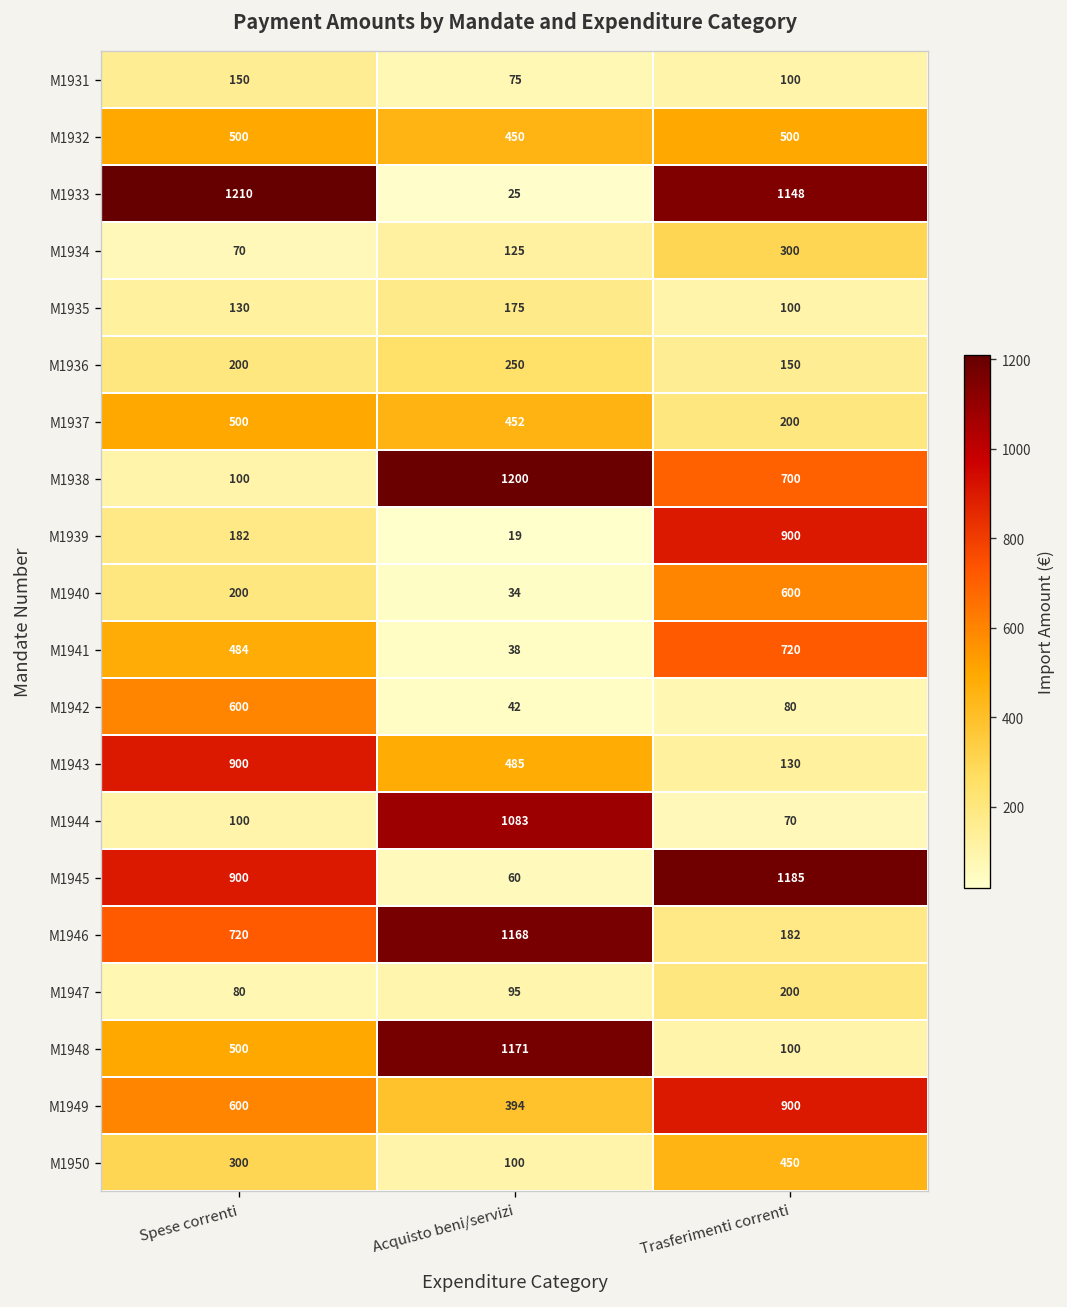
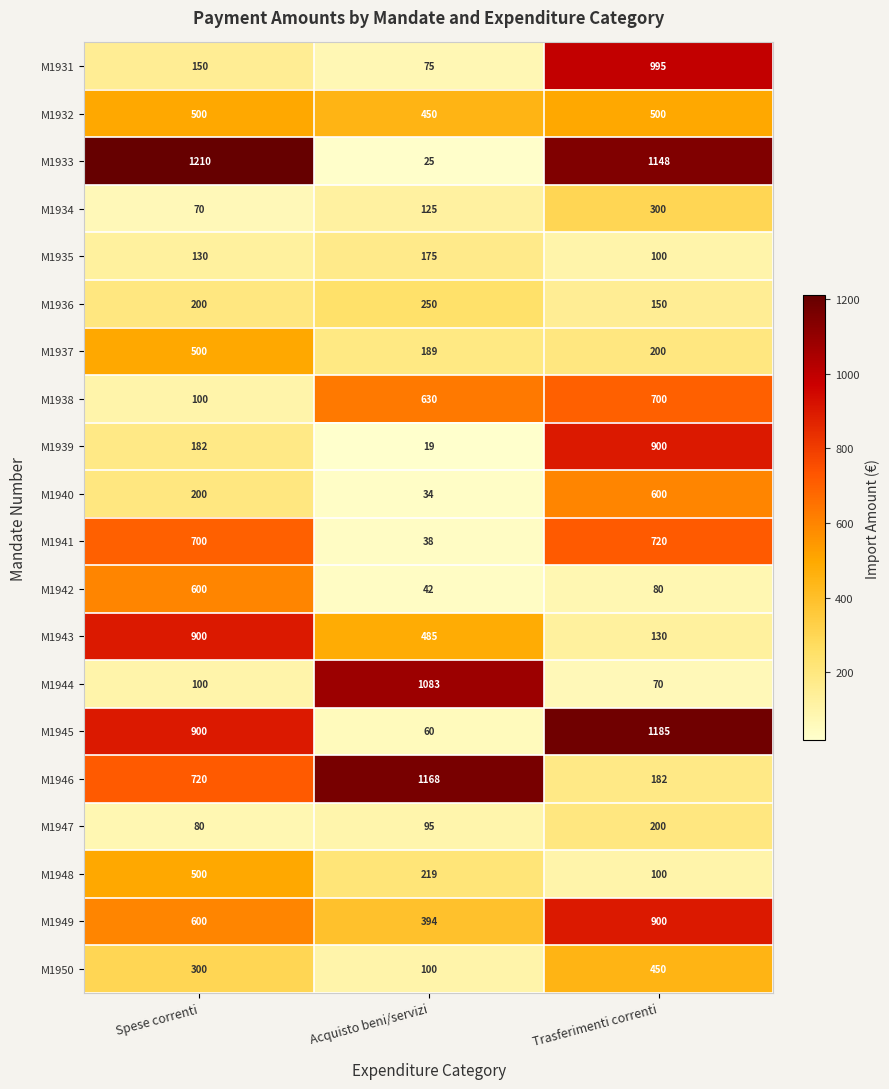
  {
    "M1931": {
      "Spese correnti": 150,
      "Acquisto beni/servizi": 75,
-     "Trasferimenti correnti": 100
+     "Trasferimenti correnti": 995
    },
    "M1932": {
      "Spese correnti": 500,
      "Acquisto beni/servizi": 450,
      "Trasferimenti correnti": 500
    },
    "M1933": {
      "Spese correnti": 1210,
      "Acquisto beni/servizi": 25,
      "Trasferimenti correnti": 1148
    },
    "M1934": {
      "Spese correnti": 70,
      "Acquisto beni/servizi": 125,
      "Trasferimenti correnti": 300
    },
    "M1935": {
      "Spese correnti": 130,
      "Acquisto beni/servizi": 175,
      "Trasferimenti correnti": 100
    },
    "M1936": {
      "Spese correnti": 200,
      "Acquisto beni/servizi": 250,
      "Trasferimenti correnti": 150
    },
    "M1937": {
      "Spese correnti": 500,
-     "Acquisto beni/servizi": 452,
+     "Acquisto beni/servizi": 189,
      "Trasferimenti correnti": 200
    },
    "M1938": {
      "Spese correnti": 100,
-     "Acquisto beni/servizi": 1200,
+     "Acquisto beni/servizi": 630,
      "Trasferimenti correnti": 700
    },
    "M1939": {
      "Spese correnti": 182,
      "Acquisto beni/servizi": 19,
      "Trasferimenti correnti": 900
    },
    "M1940": {
      "Spese correnti": 200,
      "Acquisto beni/servizi": 34,
      "Trasferimenti correnti": 600
    },
    "M1941": {
-     "Spese correnti": 484,
+     "Spese correnti": 700,
      "Acquisto beni/servizi": 38,
      "Trasferimenti correnti": 720
    },
    "M1942": {
      "Spese correnti": 600,
      "Acquisto beni/servizi": 42,
      "Trasferimenti correnti": 80
    },
    "M1943": {
      "Spese correnti": 900,
      "Acquisto beni/servizi": 485,
      "Trasferimenti correnti": 130
    },
    "M1944": {
      "Spese correnti": 100,
      "Acquisto beni/servizi": 1083,
      "Trasferimenti correnti": 70
    },
    "M1945": {
      "Spese correnti": 900,
      "Acquisto beni/servizi": 60,
      "Trasferimenti correnti": 1185
    },
    "M1946": {
      "Spese correnti": 720,
      "Acquisto beni/servizi": 1168,
      "Trasferimenti correnti": 182
    },
    "M1947": {
      "Spese correnti": 80,
      "Acquisto beni/servizi": 95,
      "Trasferimenti correnti": 200
    },
    "M1948": {
      "Spese correnti": 500,
-     "Acquisto beni/servizi": 1171,
+     "Acquisto beni/servizi": 219,
      "Trasferimenti correnti": 100
    },
    "M1949": {
      "Spese correnti": 600,
      "Acquisto beni/servizi": 394,
      "Trasferimenti correnti": 900
    },
    "M1950": {
      "Spese correnti": 300,
      "Acquisto beni/servizi": 100,
      "Trasferimenti correnti": 450
    }
  }
